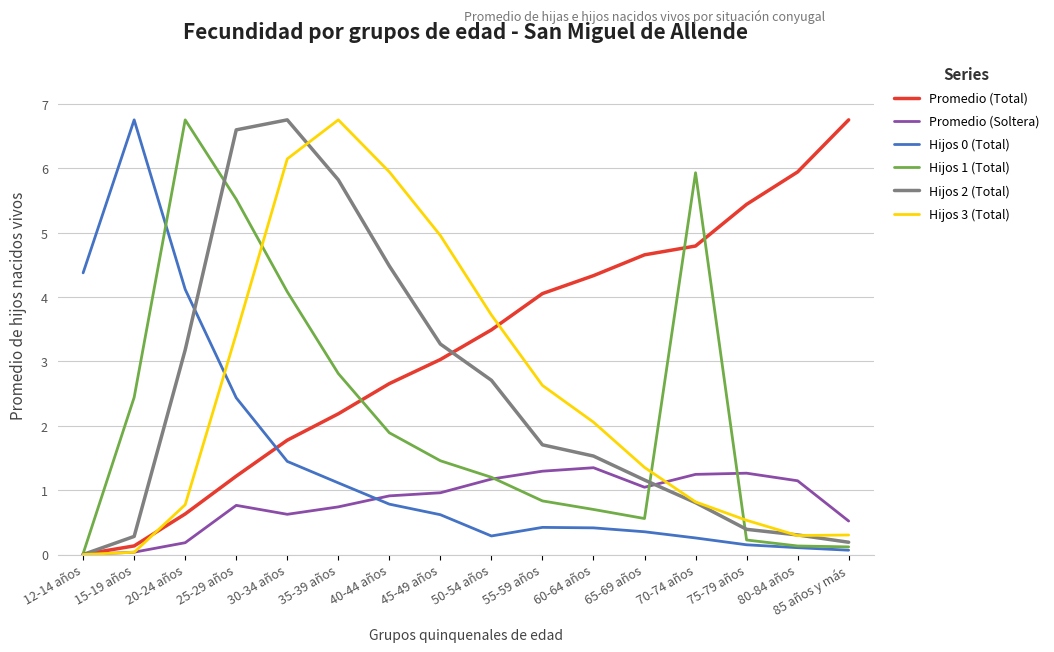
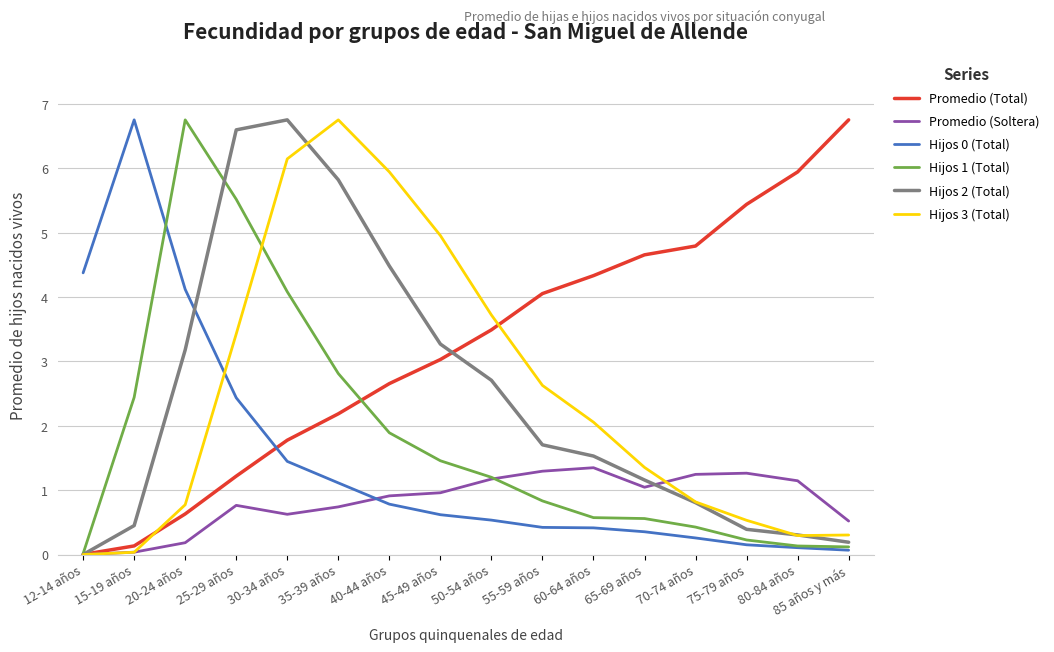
  {
    "Promedio (Total)": {
      "15-19 años": 0.1,
      "20-24 años": 0.6,
      "25-29 años": 1.2,
      "30-34 años": 1.8,
      "35-39 años": 2.2,
      "40-44 años": 2.7,
      "45-49 años": 3.0,
      "50-54 años": 3.5,
      "55-59 años": 4.1,
      "60-64 años": 4.3,
      "65-69 años": 4.7,
      "70-74 años": 4.8,
      "75-79 años": 5.4,
      "80-84 años": 5.9,
      "85 años y más": 6.8
    },
    "Promedio (Soltera)": {
      "20-24 años": 0.2,
      "25-29 años": 0.8,
      "30-34 años": 0.6,
      "35-39 años": 0.7,
      "40-44 años": 0.9,
      "45-49 años": 1.0,
      "55-59 años": 1.3,
      "60-64 años": 1.3,
      "65-69 años": 1.0,
      "70-74 años": 1.2,
      "75-79 años": 1.3,
      "80-84 años": 1.1,
      "85 años y más": 0.5
    },
    "Hijos 0 (Total)": {
      "12-14 años": 4.4,
      "15-19 años": 6.8,
      "20-24 años": 4.1,
      "25-29 años": 2.4,
      "30-34 años": 1.4,
      "35-39 años": 1.1,
      "40-44 años": 0.8,
      "45-49 años": 0.6,
-     "50-54 años": 0.3,
+     "50-54 años": 0.5,
      "55-59 años": 0.4,
      "60-64 años": 0.4,
      "65-69 años": 0.4,
      "70-74 años": 0.3,
      "75-79 años": 0.2,
      "85 años y más": 0.1
    },
    "Hijos 1 (Total)": {
      "15-19 años": 2.4,
      "20-24 años": 6.8,
      "25-29 años": 5.5,
      "30-34 años": 4.1,
      "35-39 años": 2.8,
      "40-44 años": 1.9,
      "45-49 años": 1.5,
      "55-59 años": 0.8,
-     "60-64 años": 0.7,
+     "60-64 años": 0.6,
      "65-69 años": 0.6,
-     "70-74 años": 5.9,
+     "70-74 años": 0.4,
      "75-79 años": 0.2,
      "85 años y más": 0.1
    },
    "Hijos 2 (Total)": {
-     "15-19 años": 0.3,
+     "15-19 años": 0.4,
      "20-24 años": 3.2,
      "25-29 años": 6.6,
      "30-34 años": 6.8,
      "35-39 años": 5.8,
      "40-44 años": 4.5,
      "45-49 años": 3.3,
      "50-54 años": 2.7,
      "55-59 años": 1.7,
      "60-64 años": 1.5,
      "65-69 años": 1.2,
      "75-79 años": 0.4,
      "85 años y más": 0.2
    },
    "Hijos 3 (Total)": {
      "20-24 años": 0.8,
      "25-29 años": 3.4,
      "30-34 años": 6.1,
      "35-39 años": 6.8,
      "40-44 años": 5.9,
      "45-49 años": 5.0,
      "50-54 años": 3.7,
      "55-59 años": 2.6,
      "60-64 años": 2.1,
      "65-69 años": 1.4,
      "75-79 años": 0.5,
      "85 años y más": 0.3
    }
  }
